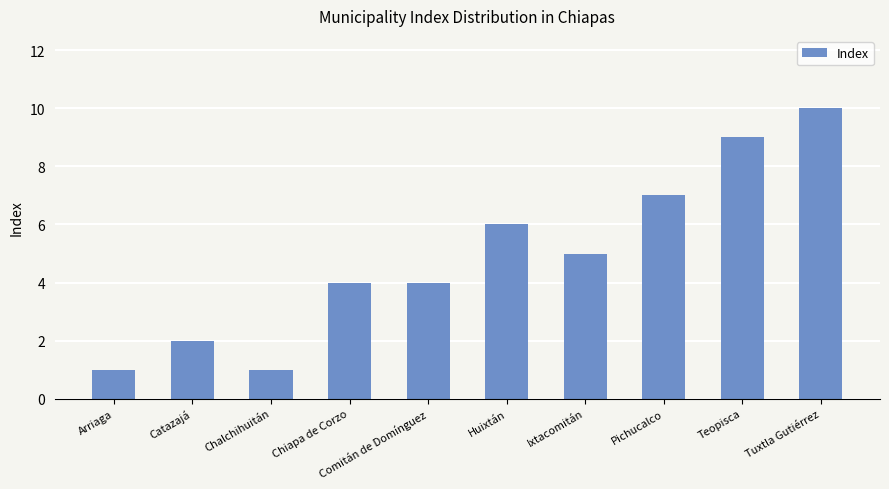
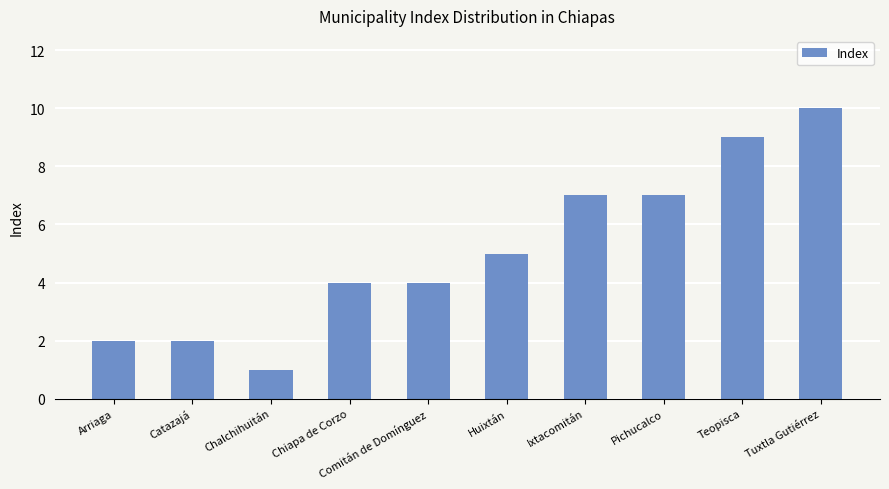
  {
-   "Arriaga": 1,
+   "Arriaga": 2,
    "Catazajá": 2,
    "Chalchihuitán": 1,
    "Chiapa de Corzo": 4,
    "Comitán de Domínguez": 4,
-   "Huixtán": 6,
-   "Ixtacomitán": 5,
+   "Huixtán": 5,
+   "Ixtacomitán": 7,
    "Pichucalco": 7,
    "Teopisca": 9,
    "Tuxtla Gutiérrez": 10
  }
